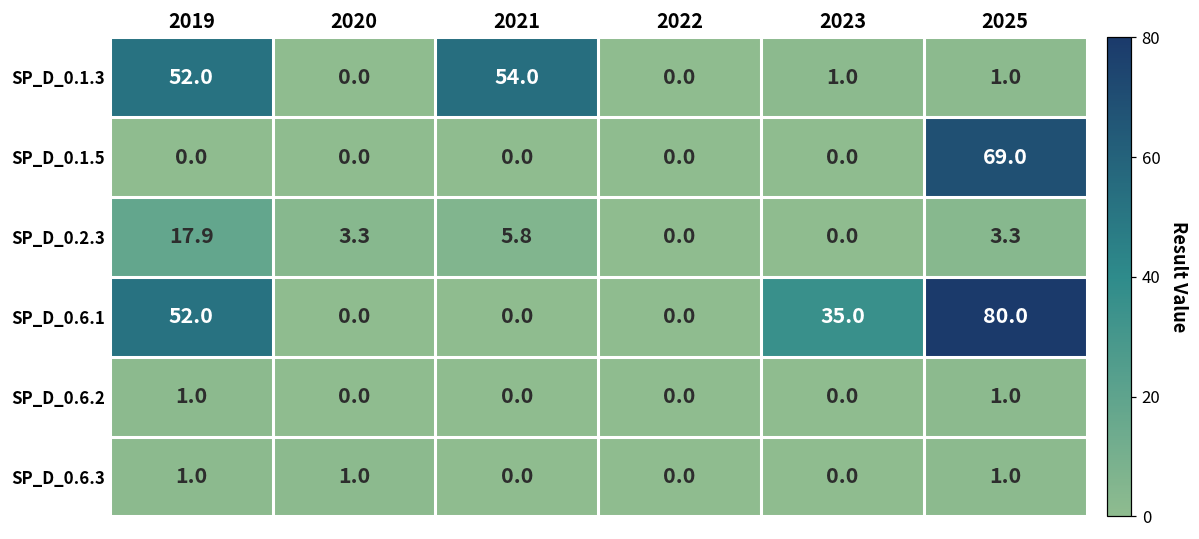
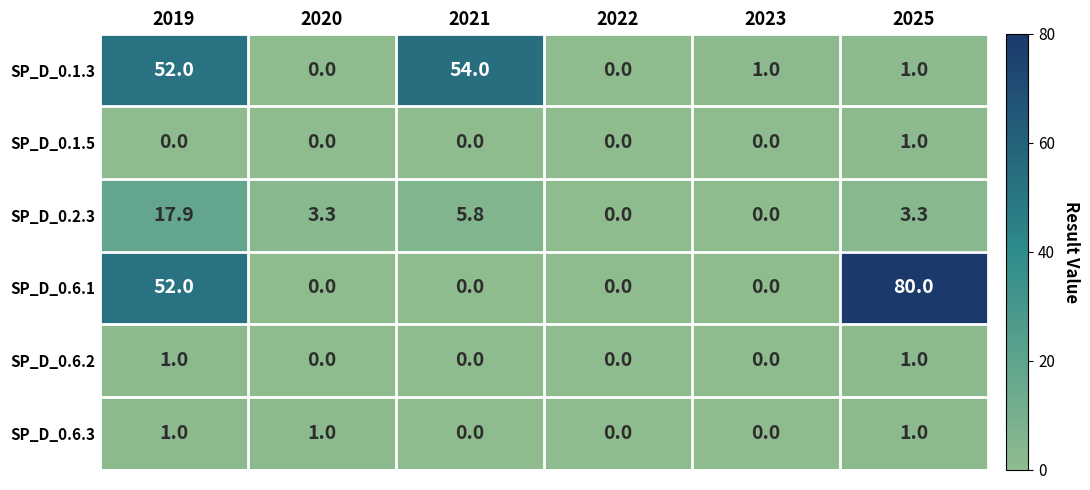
  {
    "SP_D_0.1.3": {
      "2019": 52.0,
      "2020": 0.0,
      "2021": 54.0,
      "2022": 0.0,
      "2023": 1.0,
      "2025": 1.0
    },
    "SP_D_0.1.5": {
      "2019": 0.0,
      "2020": 0.0,
      "2021": 0.0,
      "2022": 0.0,
      "2023": 0.0,
-     "2025": 69.0
+     "2025": 1.0
    },
    "SP_D_0.2.3": {
      "2019": 17.9,
      "2020": 3.3,
      "2021": 5.8,
      "2022": 0.0,
      "2023": 0.0,
      "2025": 3.3
    },
    "SP_D_0.6.1": {
      "2019": 52.0,
      "2020": 0.0,
      "2021": 0.0,
      "2022": 0.0,
-     "2023": 35.0,
+     "2023": 0.0,
      "2025": 80.0
    },
    "SP_D_0.6.2": {
      "2019": 1.0,
      "2020": 0.0,
      "2021": 0.0,
      "2022": 0.0,
      "2023": 0.0,
      "2025": 1.0
    },
    "SP_D_0.6.3": {
      "2019": 1.0,
      "2020": 1.0,
      "2021": 0.0,
      "2022": 0.0,
      "2023": 0.0,
      "2025": 1.0
    }
  }
